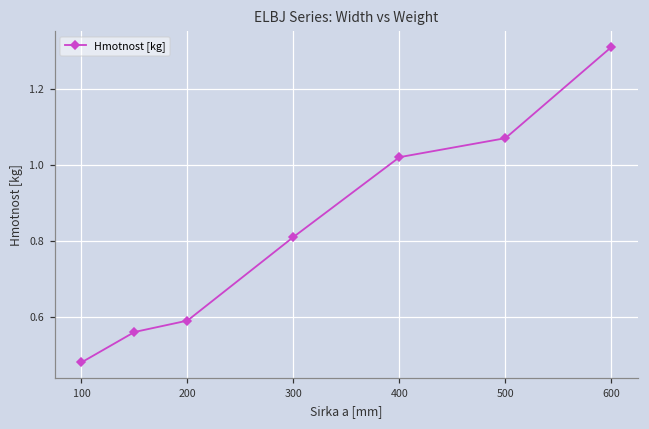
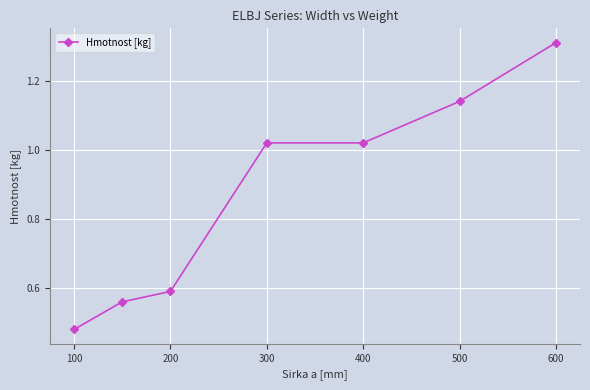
  {
    "100": 0.48,
    "200": 0.59,
-   "300": 0.81,
+   "300": 1.02,
    "400": 1.02,
-   "500": 1.07,
+   "500": 1.14,
    "600": 1.31
  }
